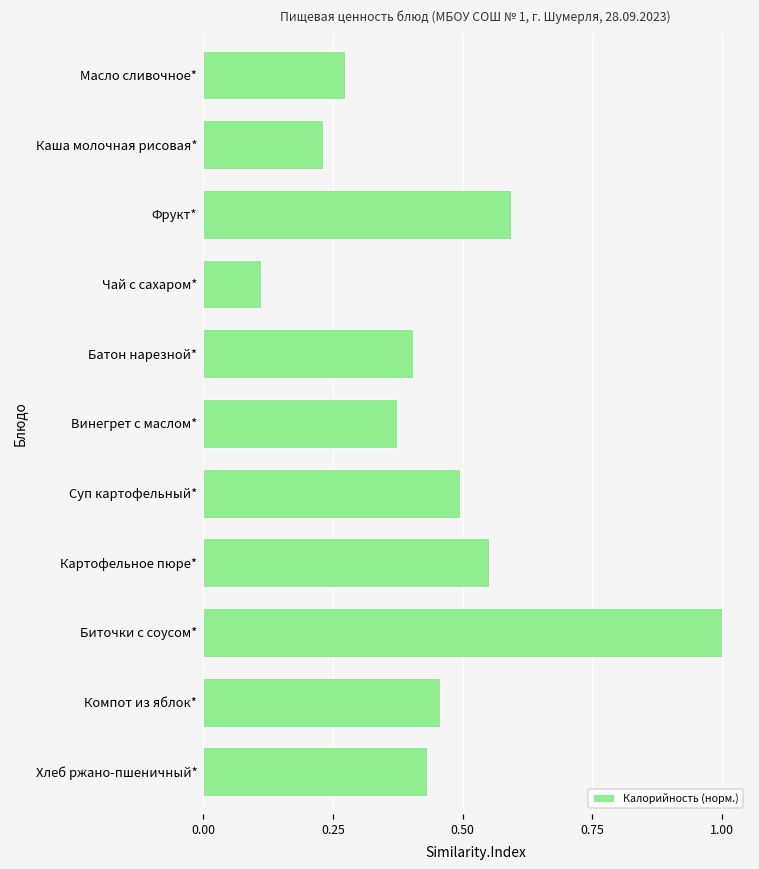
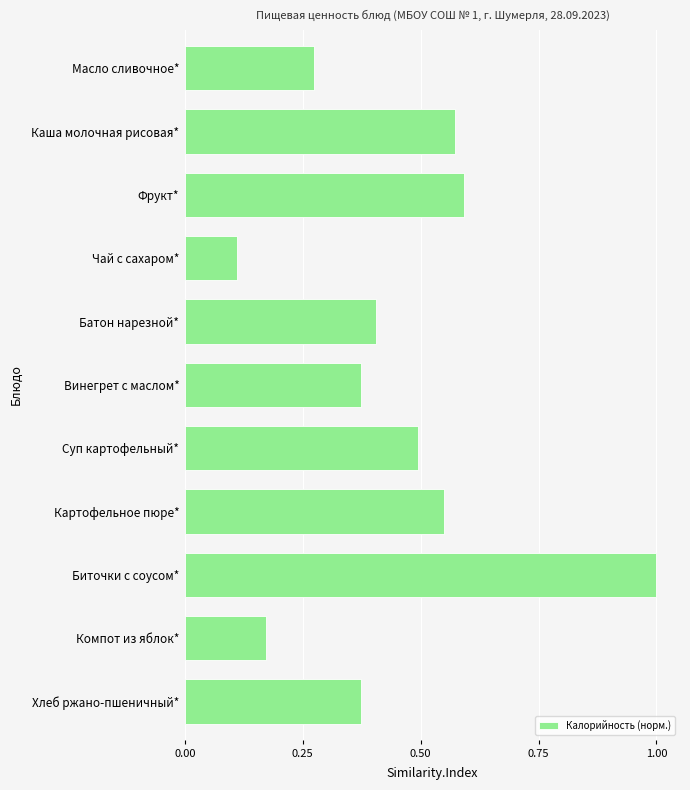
  {
    "Масло сливочное*": 0.27,
-   "Каша молочная рисовая*": 0.23,
+   "Каша молочная рисовая*": 0.57,
    "Фрукт*": 0.59,
    "Чай с сахаром*": 0.11,
    "Батон нарезной*": 0.40,
    "Винегрет с маслом*": 0.37,
    "Суп картофельный*": 0.49,
    "Картофельное пюре*": 0.55,
    "Биточки с соусом*": 1.00,
-   "Компот из яблок*": 0.46,
-   "Хлеб ржано-пшеничный*": 0.43
+   "Компот из яблок*": 0.17,
+   "Хлеб ржано-пшеничный*": 0.37
  }
